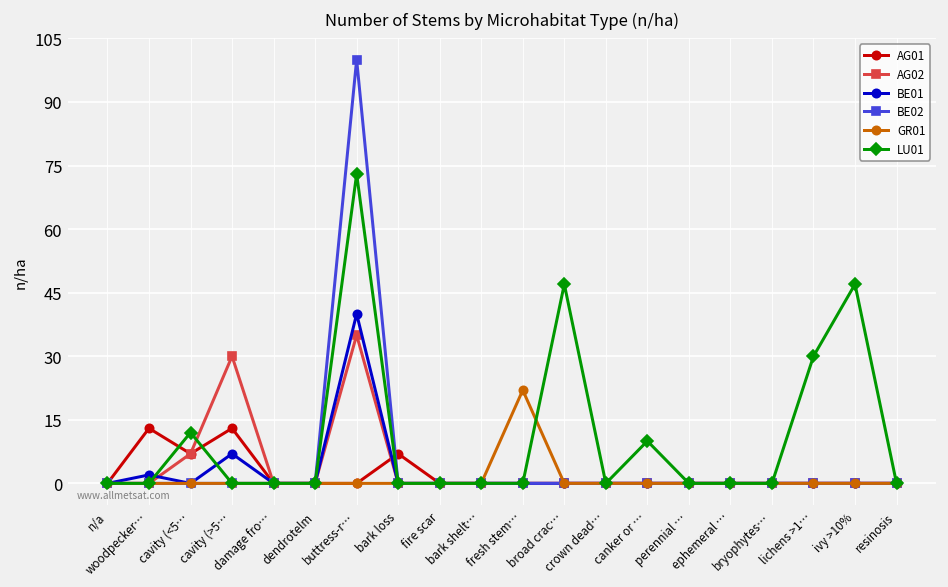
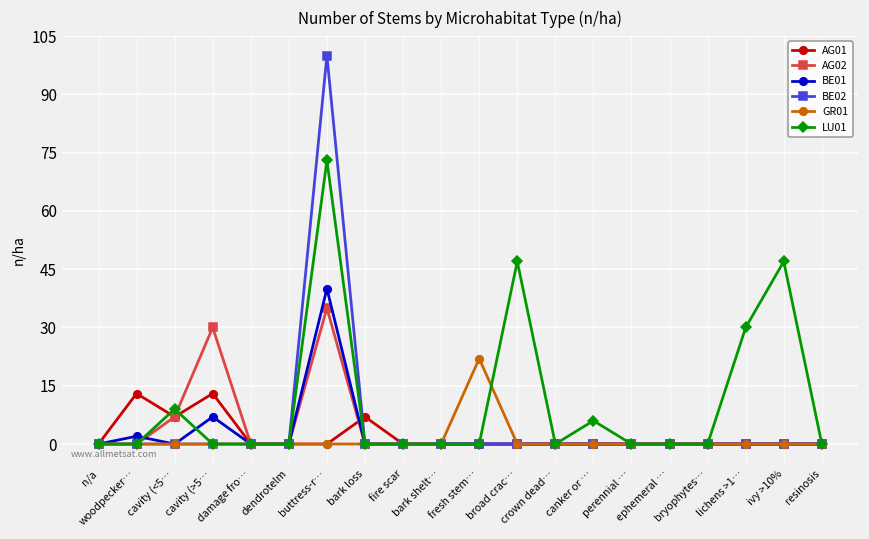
  {
    "AG01": {
      "woodpecker…": 13,
      "cavity (>5…": 13,
      "bark loss": 7
    },
    "AG02": {
      "cavity (>5…": 30,
      "buttress-r…": 35
    },
    "BE01": {
      "woodpecker…": 2,
      "cavity (>5…": 7,
      "buttress-r…": 40
    },
    "BE02": {
      "buttress-r…": 100
    },
    "GR01": {
      "fresh stem…": 22
    },
    "LU01": {
-     "cavity (<5…": 12,
+     "cavity (<5…": 9,
      "buttress-r…": 73,
      "broad crac…": 47,
-     "canker or …": 10,
+     "canker or …": 6,
      "lichens >1…": 30,
      "ivy >10%": 47
    }
  }
